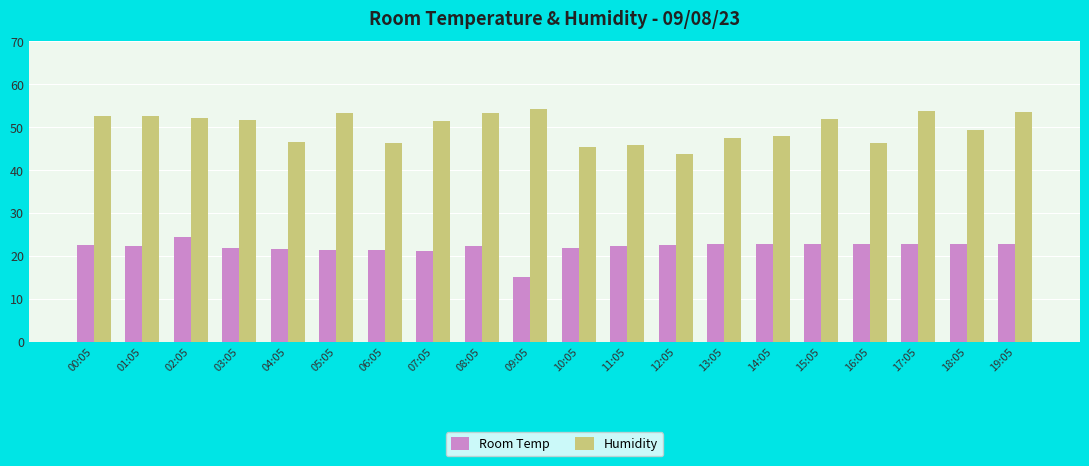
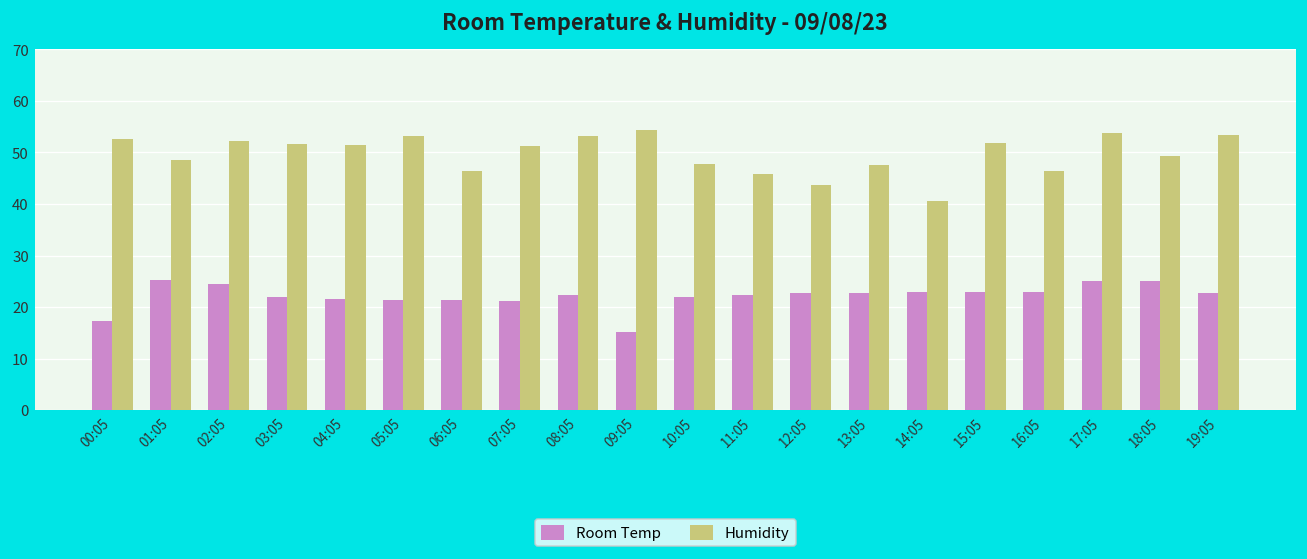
  {
    "Room Temp": {
-     "00:05": 23,
-     "01:05": 22,
+     "00:05": 17,
+     "01:05": 25,
      "02:05": 25,
      "03:05": 22,
      "04:05": 22,
      "05:05": 21,
      "06:05": 21,
      "07:05": 21,
      "08:05": 22,
      "09:05": 15,
      "10:05": 22,
      "11:05": 22,
      "12:05": 23,
      "13:05": 23,
      "14:05": 23,
      "15:05": 23,
      "16:05": 23,
-     "17:05": 23,
-     "18:05": 23,
+     "17:05": 25,
+     "18:05": 25,
      "19:05": 23
    },
    "Humidity": {
      "00:05": 53,
-     "01:05": 53,
+     "01:05": 48,
      "02:05": 52,
      "03:05": 52,
-     "04:05": 47,
+     "04:05": 51,
      "05:05": 53,
      "06:05": 46,
      "07:05": 51,
      "08:05": 53,
      "09:05": 54,
-     "10:05": 45,
+     "10:05": 48,
      "11:05": 46,
      "12:05": 44,
      "13:05": 47,
-     "14:05": 48,
+     "14:05": 41,
      "15:05": 52,
      "16:05": 46,
      "17:05": 54,
      "18:05": 49,
      "19:05": 53
    }
  }
